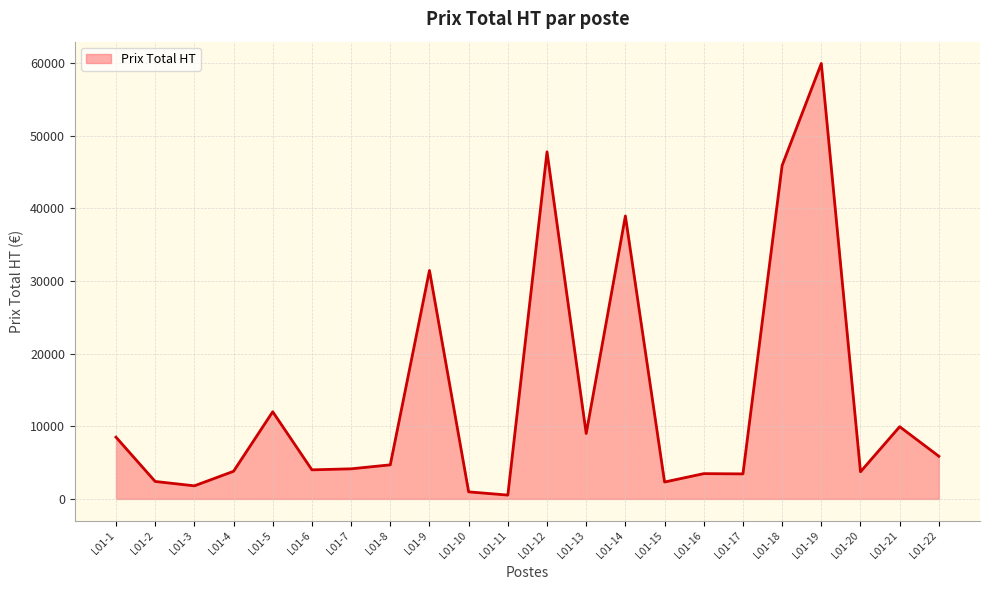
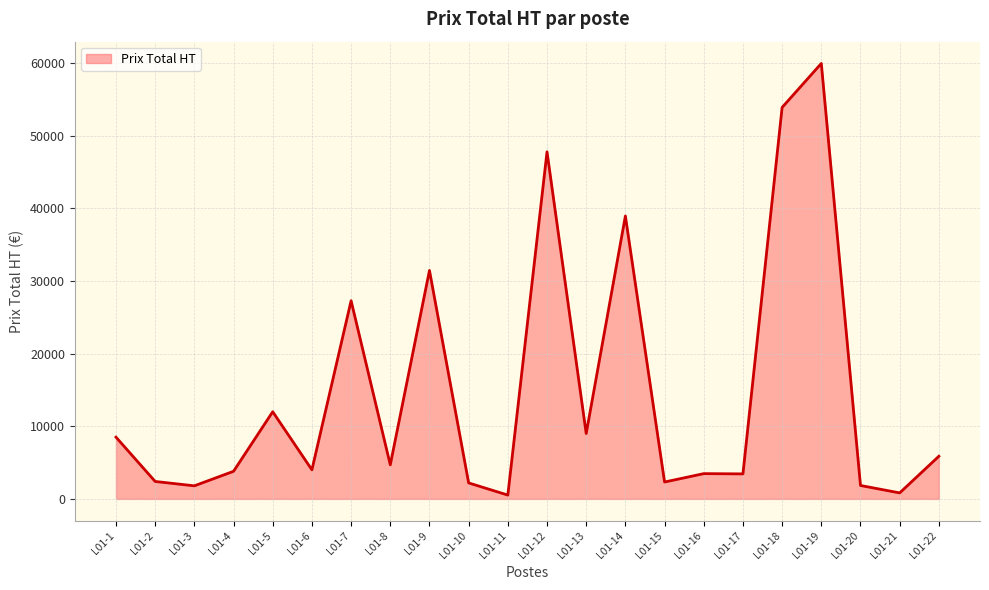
  {
    "L01-1": 9000,
    "L01-2": 2000,
    "L01-3": 2000,
    "L01-4": 4000,
    "L01-5": 12000,
    "L01-6": 4000,
-   "L01-7": 4000,
+   "L01-7": 27000,
    "L01-8": 5000,
    "L01-9": 31000,
-   "L01-10": 1000,
+   "L01-10": 2000,
    "L01-11": 1000,
    "L01-12": 48000,
    "L01-13": 9000,
    "L01-14": 39000,
    "L01-15": 2000,
    "L01-16": 3000,
    "L01-17": 3000,
-   "L01-18": 46000,
+   "L01-18": 54000,
    "L01-19": 60000,
-   "L01-20": 4000,
-   "L01-21": 10000,
+   "L01-20": 2000,
+   "L01-21": 1000,
    "L01-22": 6000
  }
